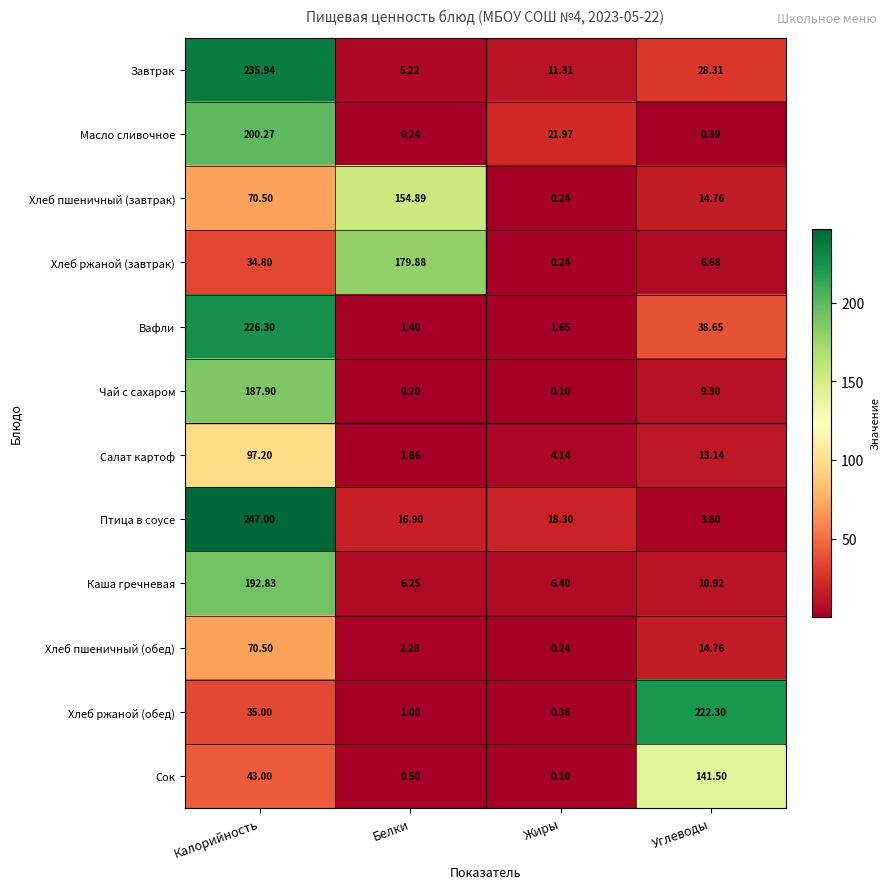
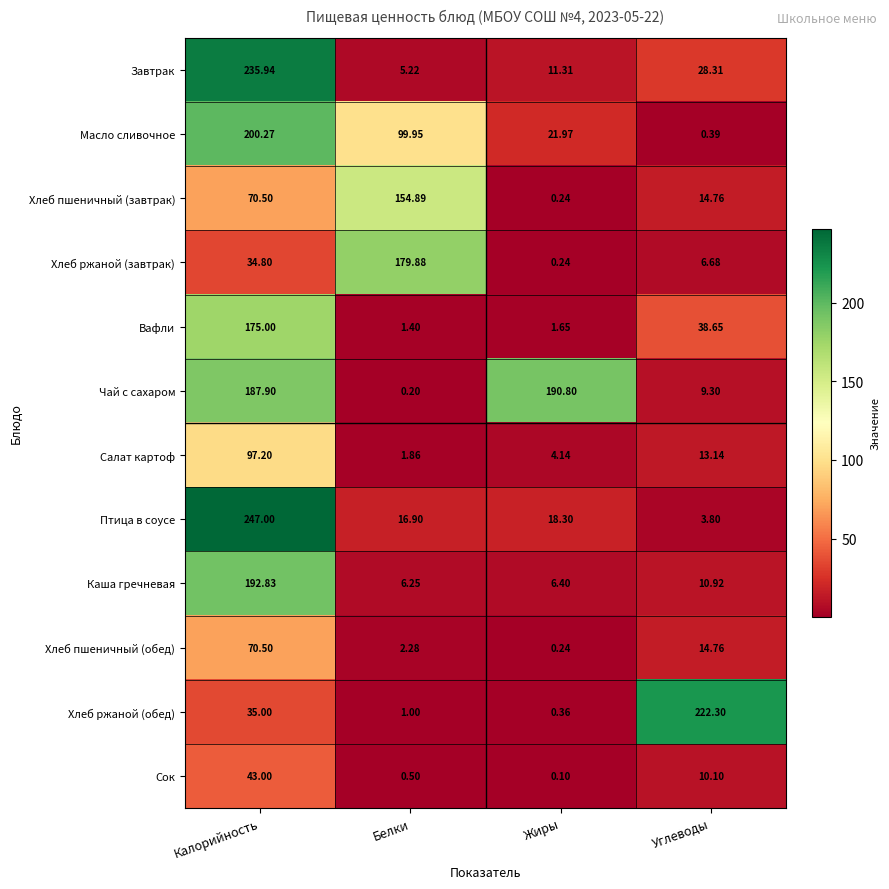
  {
    "Завтрак": {
      "Калорийность": 235.94,
      "Белки": 5.22,
      "Жиры": 11.31,
      "Углеводы": 28.31
    },
    "Масло сливочное": {
      "Калорийность": 200.27,
-     "Белки": 0.24,
+     "Белки": 99.95,
      "Жиры": 21.97,
      "Углеводы": 0.39
    },
    "Хлеб пшеничный (завтрак)": {
      "Калорийность": 70.50,
      "Белки": 154.89,
      "Жиры": 0.24,
      "Углеводы": 14.76
    },
    "Хлеб ржаной (завтрак)": {
      "Калорийность": 34.80,
      "Белки": 179.88,
      "Жиры": 0.24,
      "Углеводы": 6.68
    },
    "Вафли": {
-     "Калорийность": 226.30,
+     "Калорийность": 175.00,
      "Белки": 1.40,
      "Жиры": 1.65,
      "Углеводы": 38.65
    },
    "Чай с сахаром": {
      "Калорийность": 187.90,
      "Белки": 0.20,
-     "Жиры": 0.10,
+     "Жиры": 190.80,
      "Углеводы": 9.30
    },
    "Салат картоф": {
      "Калорийность": 97.20,
      "Белки": 1.86,
      "Жиры": 4.14,
      "Углеводы": 13.14
    },
    "Птица в соусе": {
      "Калорийность": 247.00,
      "Белки": 16.90,
      "Жиры": 18.30,
      "Углеводы": 3.80
    },
    "Каша гречневая": {
      "Калорийность": 192.83,
      "Белки": 6.25,
      "Жиры": 6.40,
      "Углеводы": 10.92
    },
    "Хлеб пшеничный (обед)": {
      "Калорийность": 70.50,
      "Белки": 2.28,
      "Жиры": 0.24,
      "Углеводы": 14.76
    },
    "Хлеб ржаной (обед)": {
      "Калорийность": 35.00,
      "Белки": 1.00,
      "Жиры": 0.36,
      "Углеводы": 222.30
    },
    "Сок": {
      "Калорийность": 43.00,
      "Белки": 0.50,
      "Жиры": 0.10,
-     "Углеводы": 141.50
+     "Углеводы": 10.10
    }
  }
